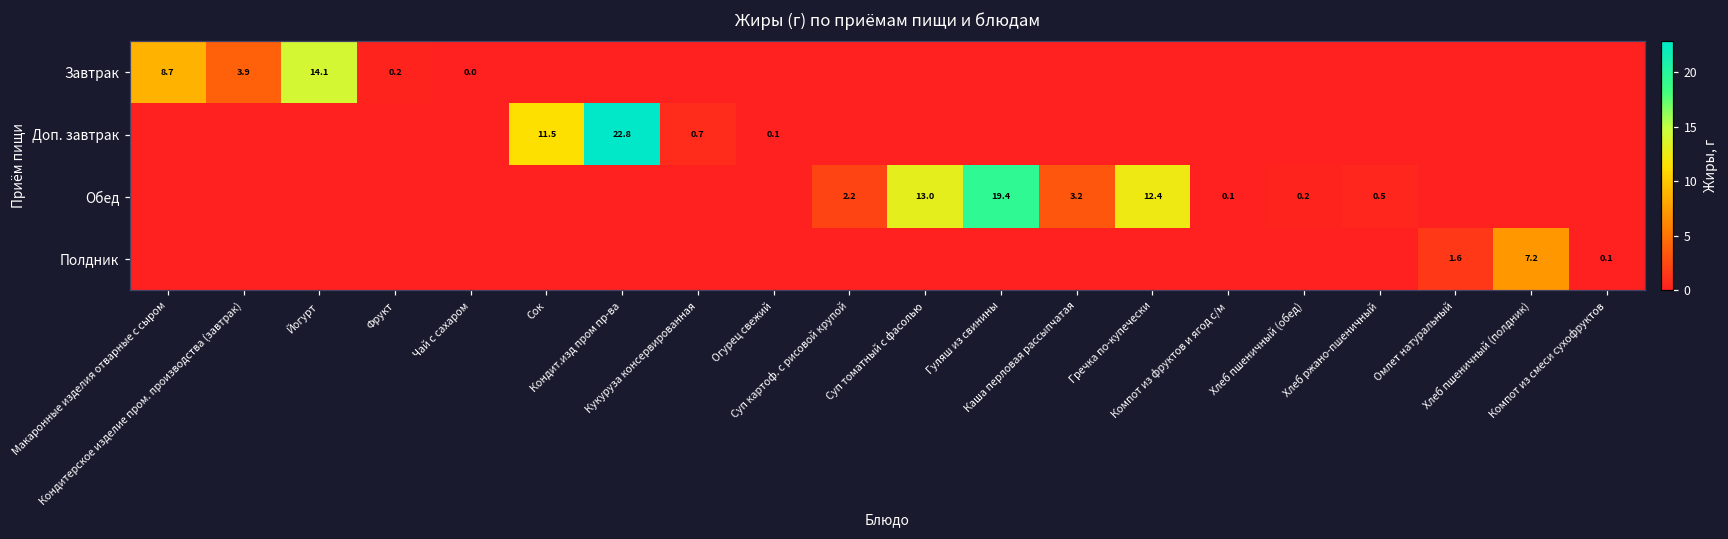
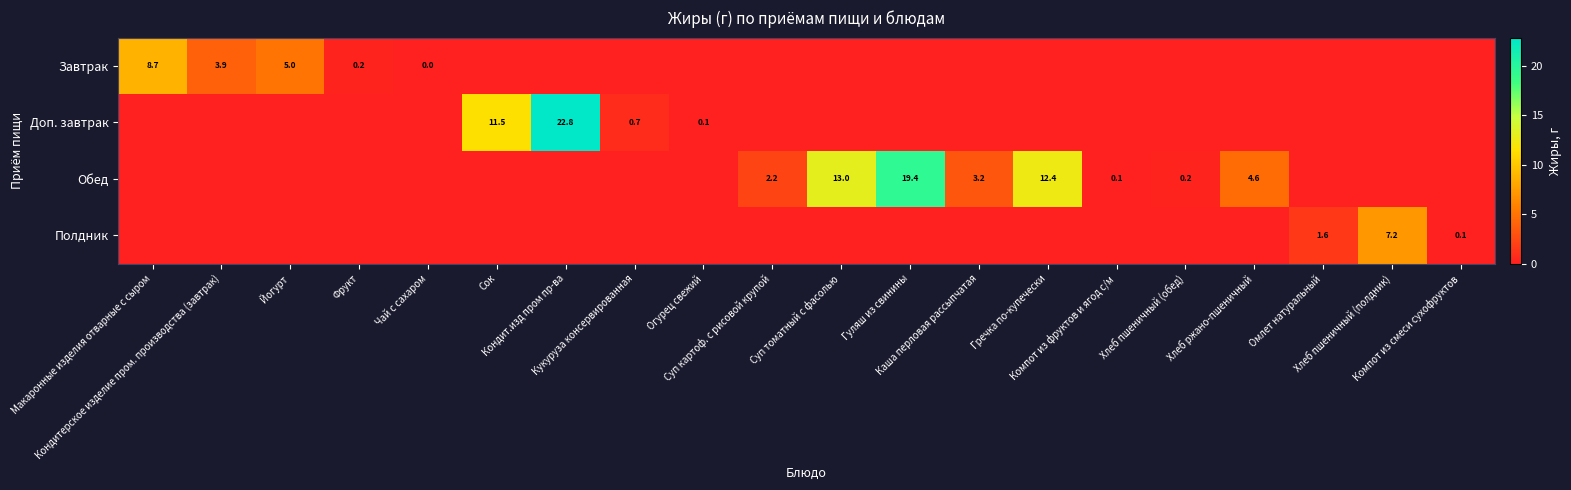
  {
    "Завтрак": {
      "Макаронные изделия отварные с сыром": 8.7,
      "Кондитерское изделие пром. производства (завтрак)": 3.9,
-     "Йогурт": 14.1,
+     "Йогурт": 5.0,
      "Фрукт": 0.2,
      "Чай с сахаром": 0.0
    },
    "Доп. завтрак": {
      "Сок": 11.5,
      "Кондит.изд пром пр-ва": 22.8,
      "Кукуруза консервированная": 0.7,
      "Огурец свежий": 0.1
    },
    "Обед": {
      "Суп картоф. с рисовой крупой": 2.2,
      "Суп томатный с фасолью": 13.0,
      "Гуляш из свинины": 19.4,
      "Каша перловая рассыпчатая": 3.2,
      "Гречка по-купечески": 12.4,
      "Компот из фруктов и ягод с/м": 0.1,
      "Хлеб пшеничный (обед)": 0.2,
-     "Хлеб ржано-пшеничный": 0.5
+     "Хлеб ржано-пшеничный": 4.6
    },
    "Полдник": {
      "Омлет натуральный": 1.6,
      "Хлеб пшеничный (полдник)": 7.2,
      "Компот из смеси сухофруктов": 0.1
    }
  }
